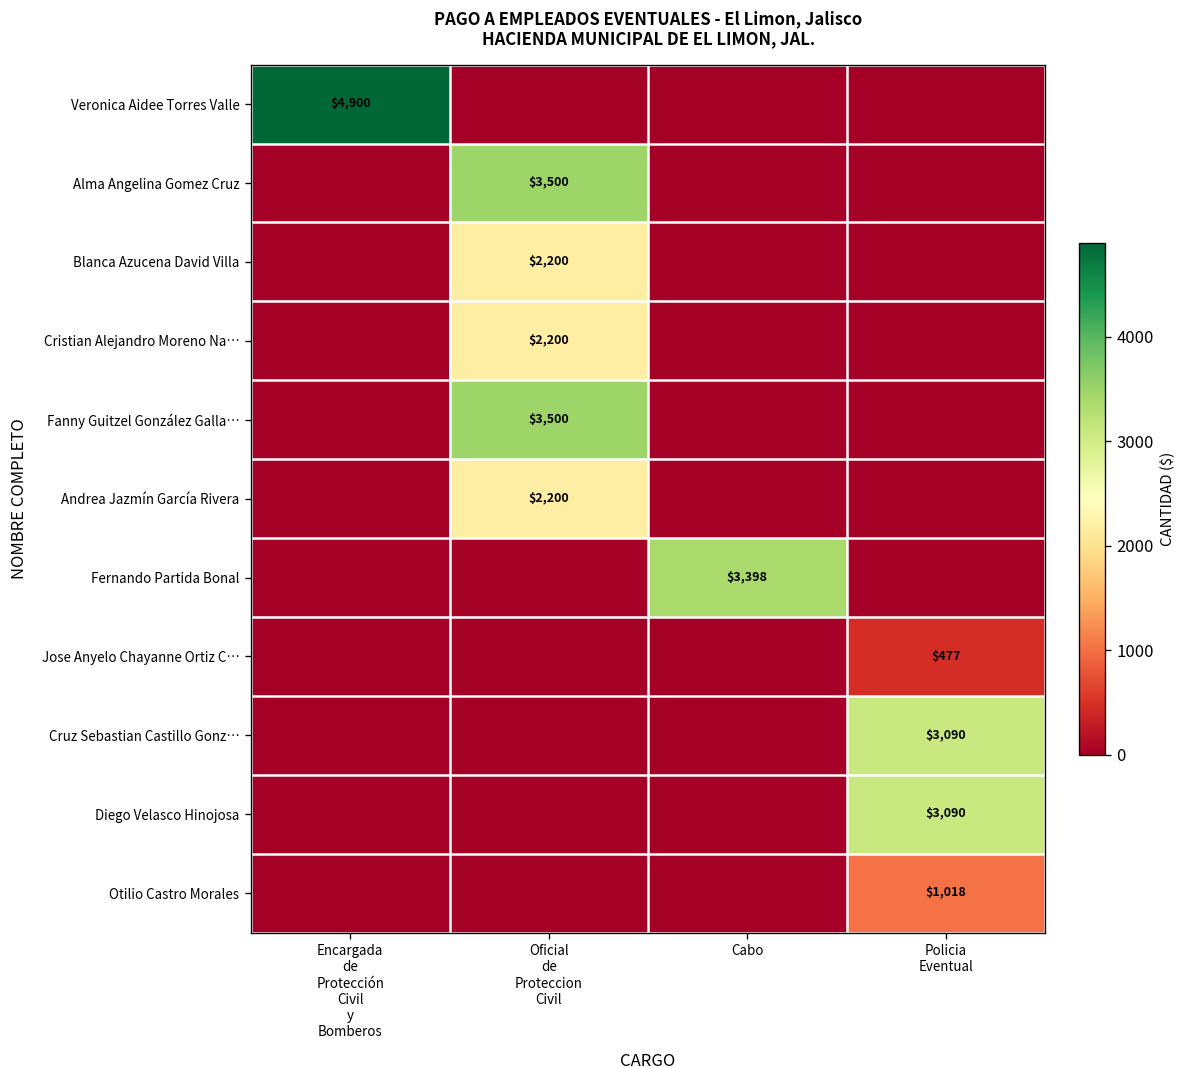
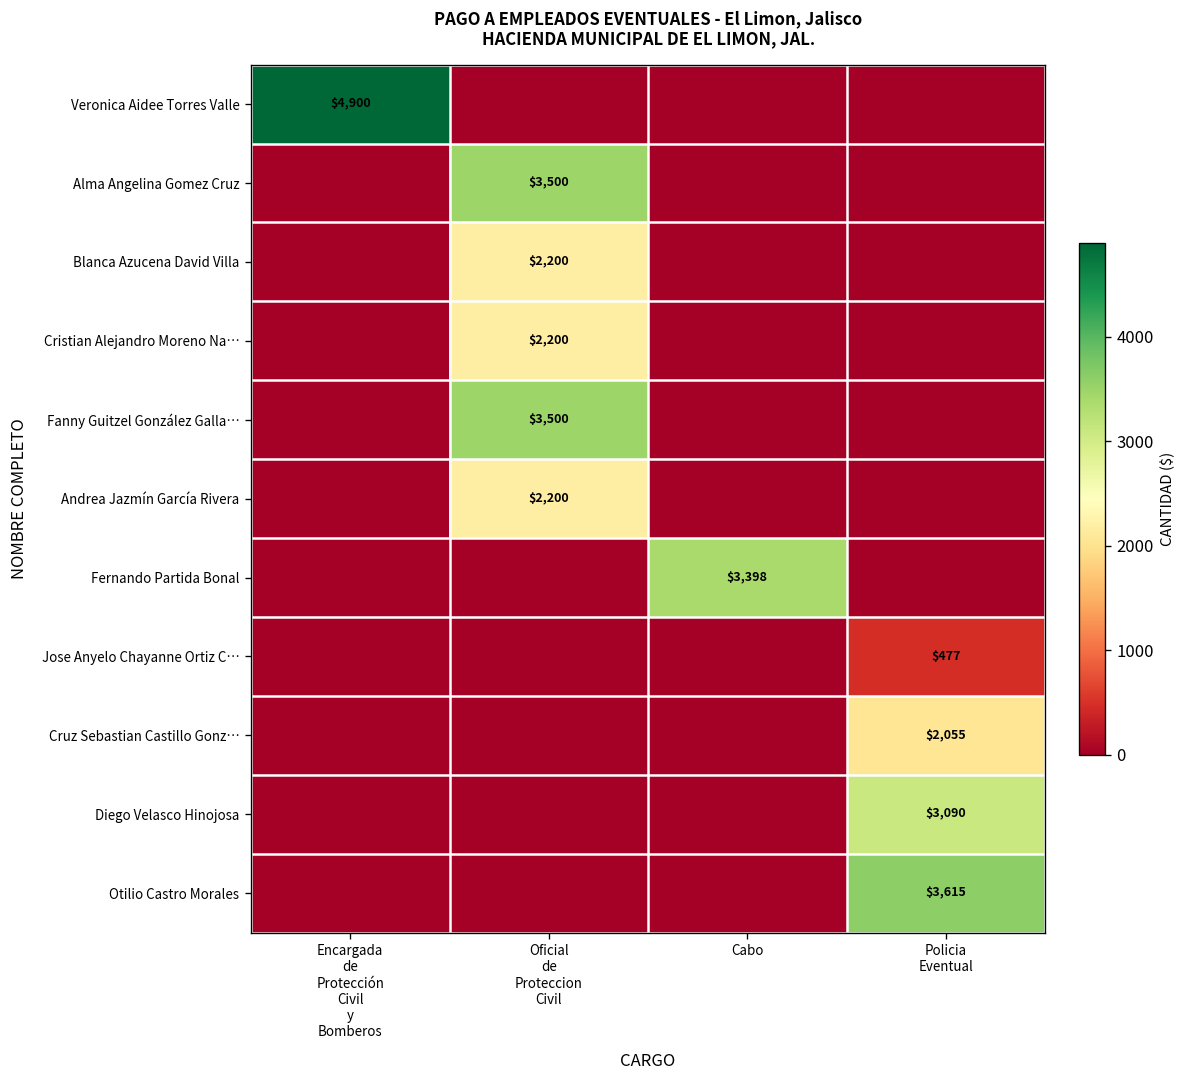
  {
    "Veronica Aidee Torres Valle": {
      "Encargada de Protección Civil y Bomberos": "$4,900"
    },
    "Alma Angelina Gomez Cruz": {
      "Oficial de Proteccion Civil": "$3,500"
    },
    "Blanca Azucena David Villa": {
      "Oficial de Proteccion Civil": "$2,200"
    },
    "Cristian Alejandro Moreno Na…": {
      "Oficial de Proteccion Civil": "$2,200"
    },
    "Fanny Guitzel González Galla…": {
      "Oficial de Proteccion Civil": "$3,500"
    },
    "Andrea Jazmín García Rivera": {
      "Oficial de Proteccion Civil": "$2,200"
    },
    "Fernando Partida Bonal": {
      "Cabo": "$3,398"
    },
    "Jose Anyelo Chayanne Ortiz C…": {
      "Policia Eventual": "$477"
    },
    "Cruz Sebastian Castillo Gonz…": {
-     "Policia Eventual": "$3,090"
+     "Policia Eventual": "$2,055"
    },
    "Diego Velasco Hinojosa": {
      "Policia Eventual": "$3,090"
    },
    "Otilio Castro Morales": {
-     "Policia Eventual": "$1,018"
+     "Policia Eventual": "$3,615"
    }
  }
